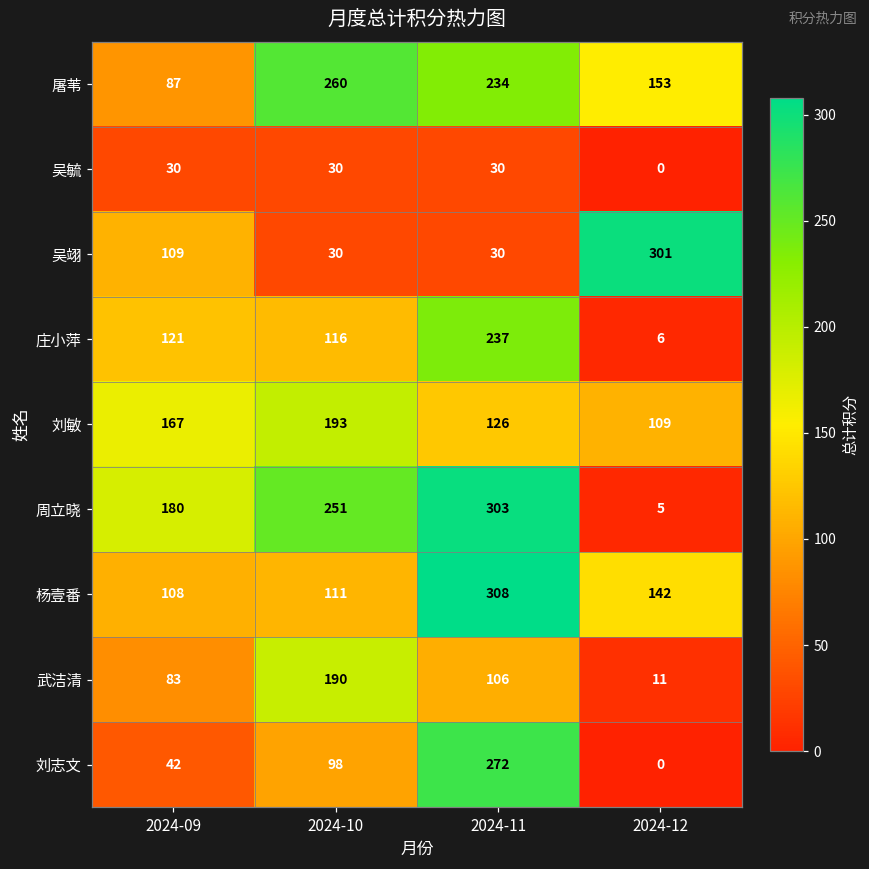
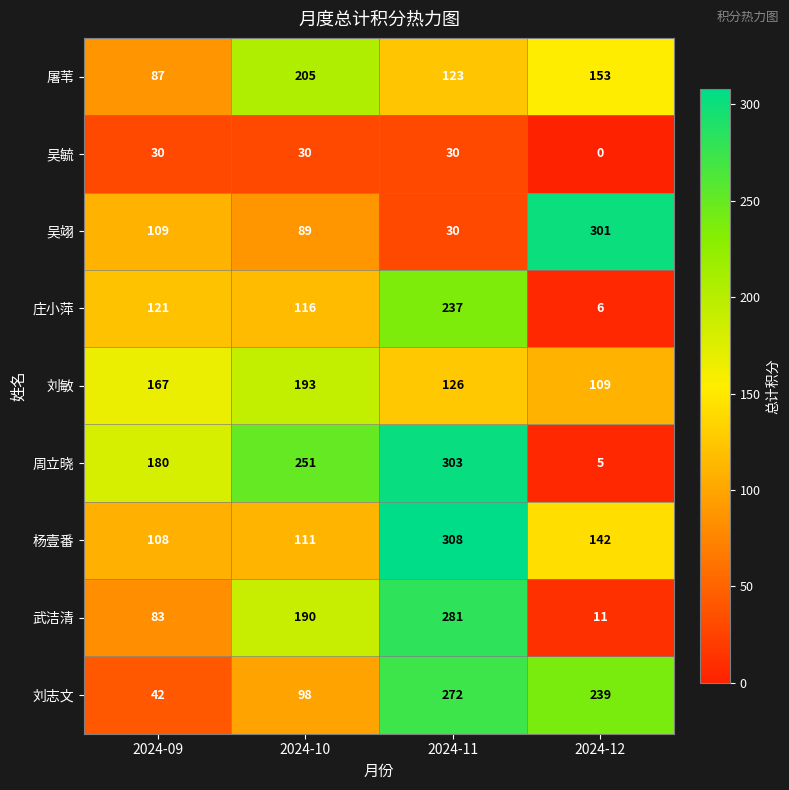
  {
    "屠苇": {
      "2024-09": 87,
-     "2024-10": 260,
-     "2024-11": 234,
+     "2024-10": 205,
+     "2024-11": 123,
      "2024-12": 153
    },
    "吴毓": {
      "2024-09": 30,
      "2024-10": 30,
      "2024-11": 30,
      "2024-12": 0
    },
    "吴翊": {
      "2024-09": 109,
-     "2024-10": 30,
+     "2024-10": 89,
      "2024-11": 30,
      "2024-12": 301
    },
    "庄小萍": {
      "2024-09": 121,
      "2024-10": 116,
      "2024-11": 237,
      "2024-12": 6
    },
    "刘敏": {
      "2024-09": 167,
      "2024-10": 193,
      "2024-11": 126,
      "2024-12": 109
    },
    "周立晓": {
      "2024-09": 180,
      "2024-10": 251,
      "2024-11": 303,
      "2024-12": 5
    },
    "杨壹番": {
      "2024-09": 108,
      "2024-10": 111,
      "2024-11": 308,
      "2024-12": 142
    },
    "武洁清": {
      "2024-09": 83,
      "2024-10": 190,
-     "2024-11": 106,
+     "2024-11": 281,
      "2024-12": 11
    },
    "刘志文": {
      "2024-09": 42,
      "2024-10": 98,
      "2024-11": 272,
-     "2024-12": 0
+     "2024-12": 239
    }
  }
